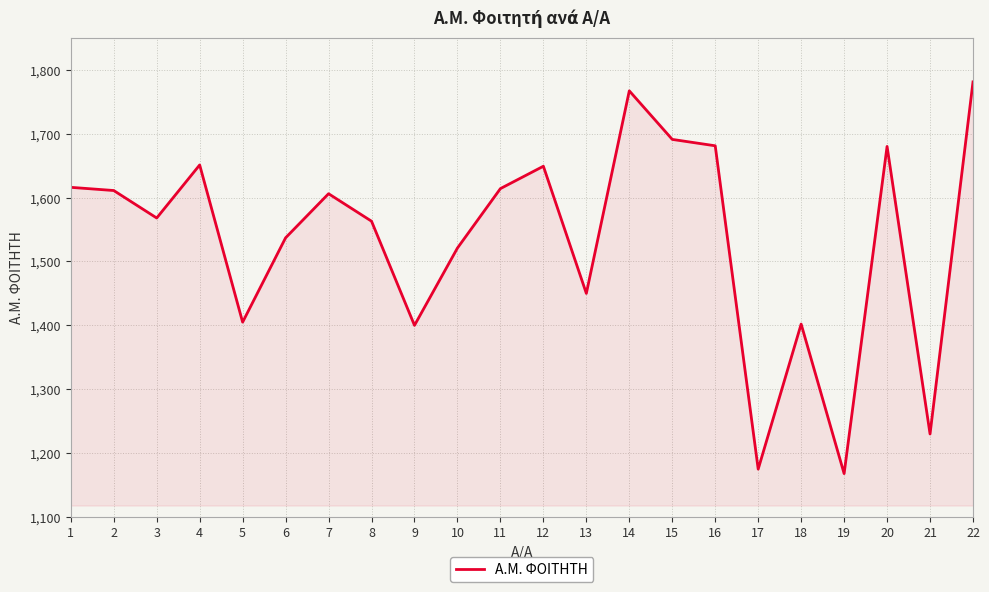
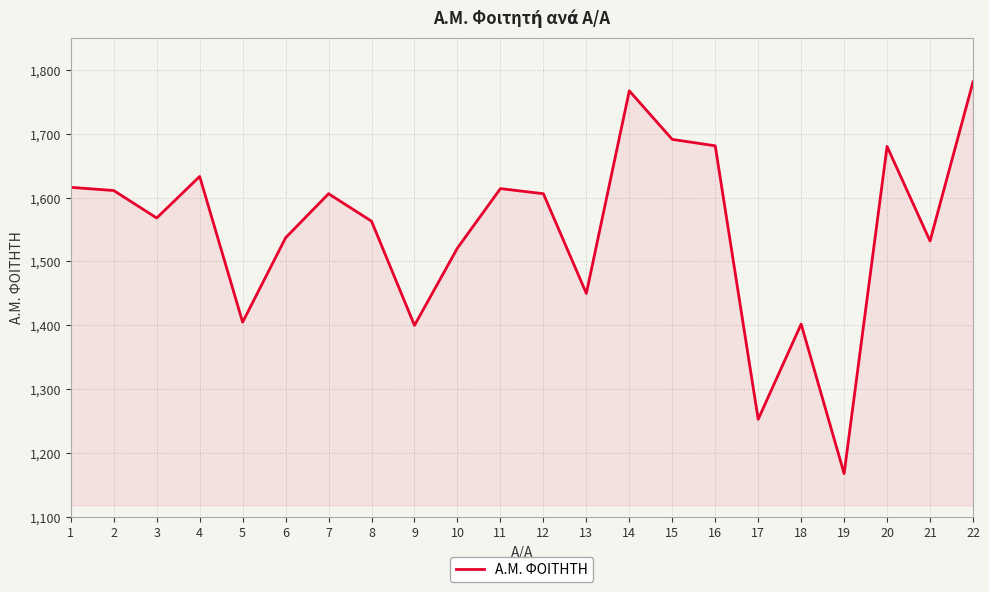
  {
    "1": "1,620",
    "2": "1,610",
    "3": "1,570",
-   "4": "1,650",
+   "4": "1,630",
    "5": "1,410",
    "6": "1,540",
    "7": "1,610",
    "8": "1,560",
    "9": "1,400",
    "10": "1,520",
    "11": "1,610",
-   "12": "1,650",
+   "12": "1,610",
    "13": "1,450",
    "14": "1,770",
    "15": "1,690",
    "16": "1,680",
-   "17": "1,180",
+   "17": "1,250",
    "18": "1,400",
    "19": "1,170",
    "20": "1,680",
-   "21": "1,230",
+   "21": "1,530",
    "22": "1,780"
  }
